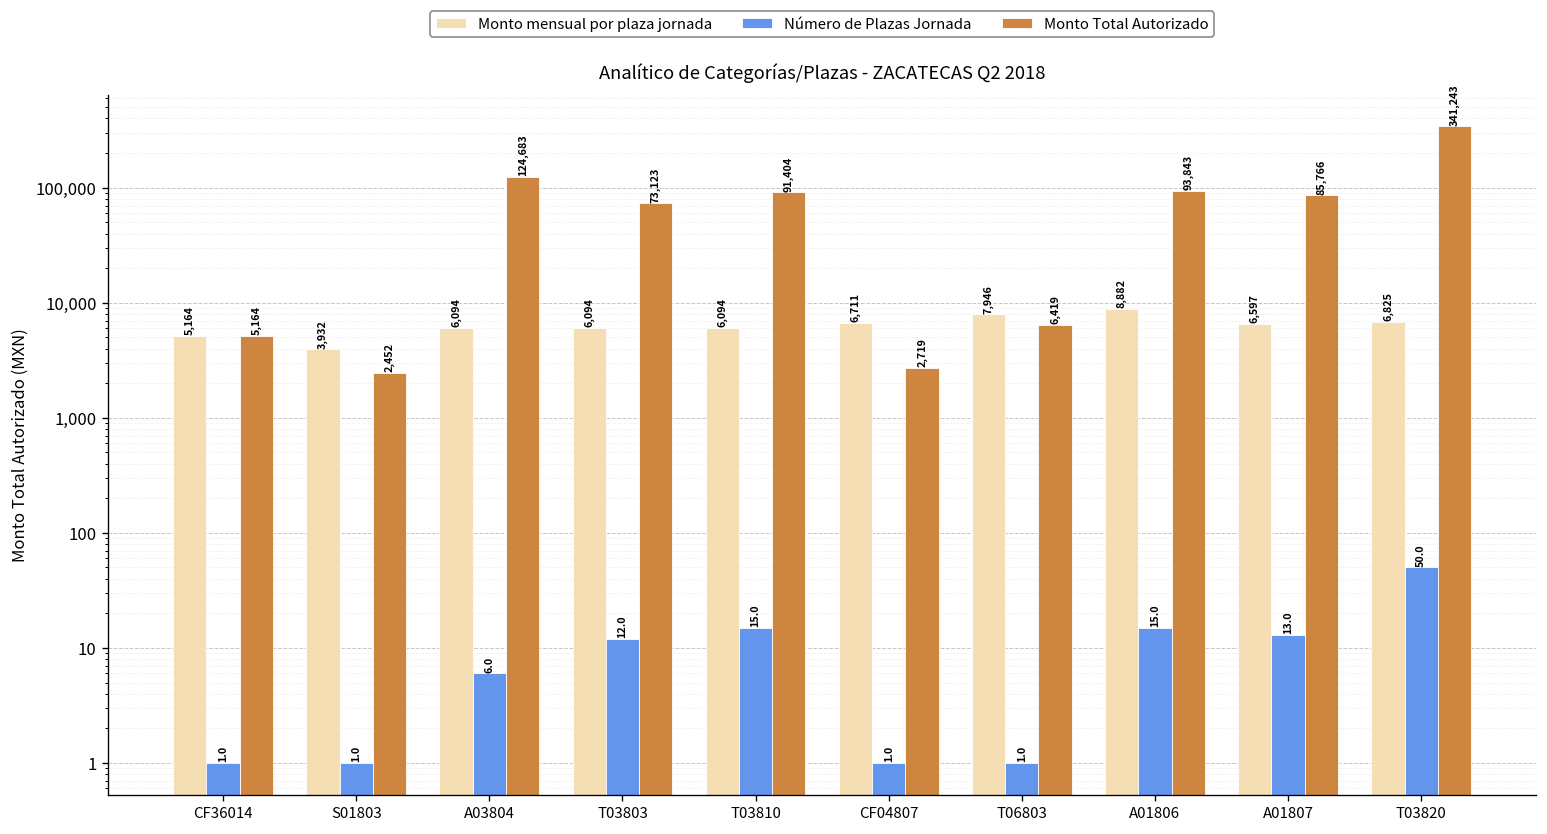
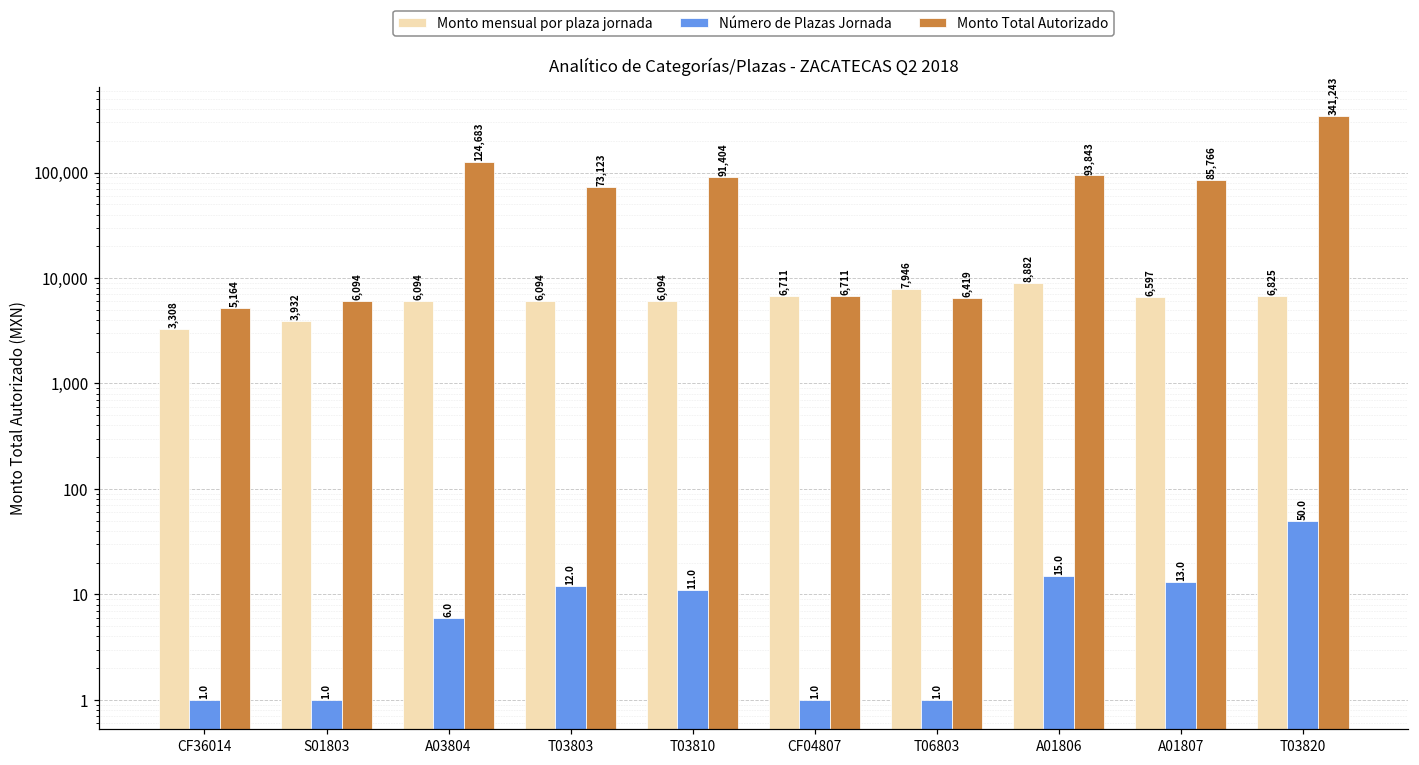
  {
    "Monto mensual por plaza jornada": {
-     "CF36014": "5,164",
+     "CF36014": "3,308",
      "S01803": "3,932",
      "A03804": "6,094",
      "T03803": "6,094",
      "T03810": "6,094",
      "CF04807": "6,711",
      "T06803": "7,946",
      "A01806": "8,882",
      "A01807": "6,597",
      "T03820": "6,825"
    },
    "Número de Plazas Jornada": {
      "CF36014": "1.0",
      "S01803": "1.0",
      "A03804": "6.0",
      "T03803": "12.0",
-     "T03810": "15.0",
+     "T03810": "11.0",
      "CF04807": "1.0",
      "T06803": "1.0",
      "A01806": "15.0",
      "A01807": "13.0",
      "T03820": "50.0"
    },
    "Monto Total Autorizado": {
      "CF36014": "5,164",
-     "S01803": "2,452",
+     "S01803": "6,094",
      "A03804": "124,683",
      "T03803": "73,123",
      "T03810": "91,404",
-     "CF04807": "2,719",
+     "CF04807": "6,711",
      "T06803": "6,419",
      "A01806": "93,843",
      "A01807": "85,766",
      "T03820": "341,243"
    }
  }
